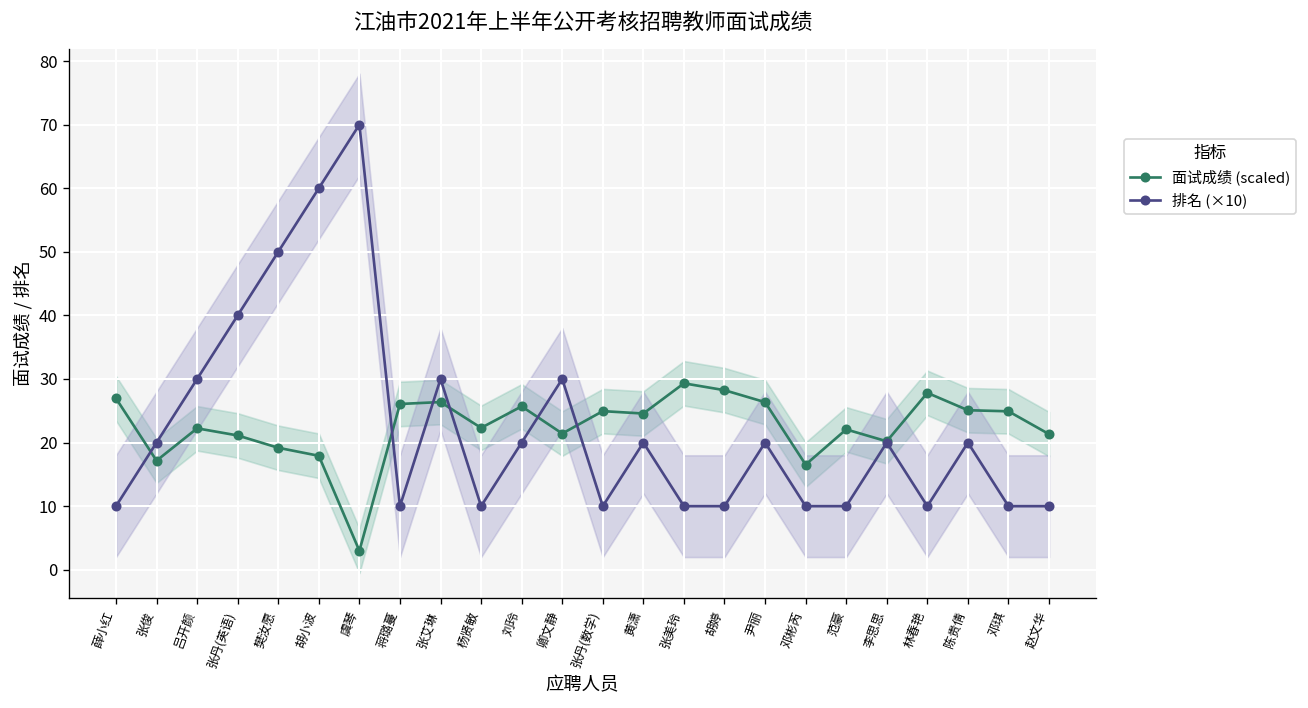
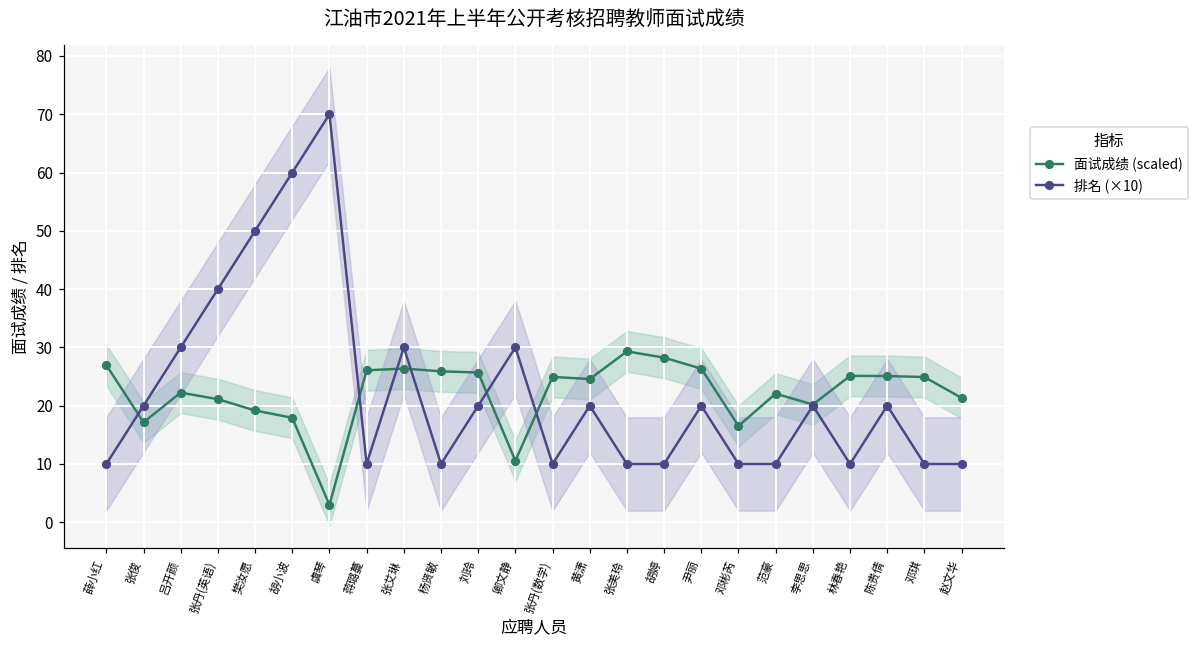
  {
    "面试成绩 (scaled)": {
      "薛小红": 27,
      "张俊": 17,
      "吕开颜": 22,
      "张丹(英语)": 21,
      "樊汝愿": 19,
      "胡小波": 18,
      "虞琴": 3,
      "蒋璐蔓": 26,
      "张艾琳": 26,
-     "杨贤敏": 22,
+     "杨贤敏": 26,
      "刘玲": 26,
-     "卿文静": 21,
+     "卿文静": 11,
      "张丹(数学)": 25,
      "黄潇": 25,
      "张美玲": 29,
      "胡婷": 28,
      "尹丽": 26,
      "邓彬芮": 17,
      "范豪": 22,
-     "林春艳": 28,
+     "林春艳": 25,
      "陈贵倩": 25,
      "邓琪": 25,
      "赵文华": 21
    },
    "排名 (×10)": {
      "薛小红": 10,
      "张俊": 20,
      "吕开颜": 30,
      "张丹(英语)": 40,
      "樊汝愿": 50,
      "胡小波": 60,
      "虞琴": 70,
      "蒋璐蔓": 10,
      "杨贤敏": 10,
      "刘玲": 20,
      "卿文静": 30,
      "张丹(数学)": 10,
      "黄潇": 20,
      "张美玲": 10,
      "胡婷": 10,
      "尹丽": 20,
      "邓彬芮": 10,
      "范豪": 10,
      "林春艳": 10,
      "陈贵倩": 20,
      "邓琪": 10,
      "赵文华": 10
    }
  }
